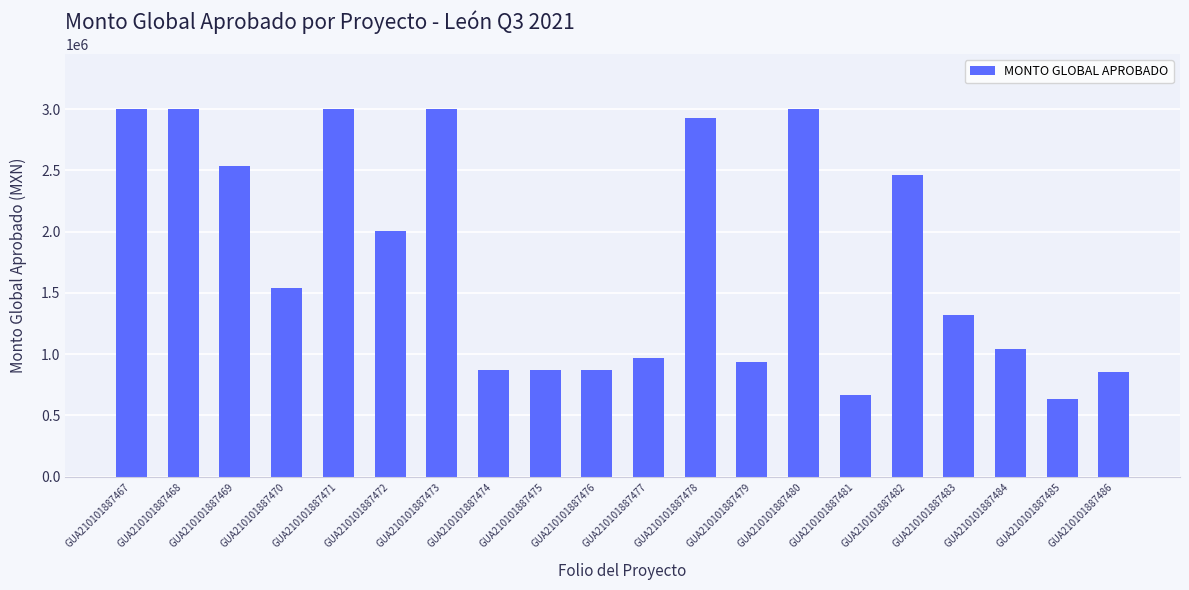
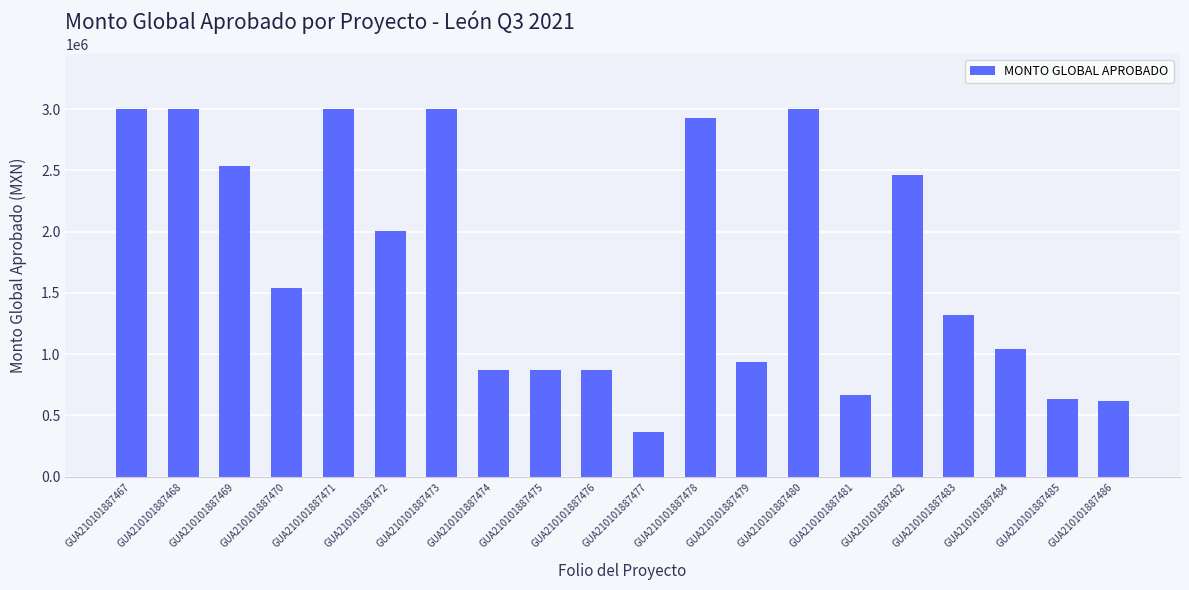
  {
    "GUA210101887467": 3000000,
    "GUA210101887468": 3000000,
    "GUA210101887469": 2540000,
    "GUA210101887470": 1540000,
    "GUA210101887471": 3000000,
    "GUA210101887472": 2000000,
    "GUA210101887473": 3000000,
    "GUA210101887474": 870000,
    "GUA210101887475": 870000,
    "GUA210101887476": 870000,
-   "GUA210101887477": 970000,
+   "GUA210101887477": 360000,
    "GUA210101887478": 2930000,
    "GUA210101887479": 940000,
    "GUA210101887480": 3000000,
    "GUA210101887481": 670000,
    "GUA210101887482": 2460000,
    "GUA210101887483": 1320000,
    "GUA210101887484": 1050000,
    "GUA210101887485": 630000,
-   "GUA210101887486": 860000
+   "GUA210101887486": 620000
  }
